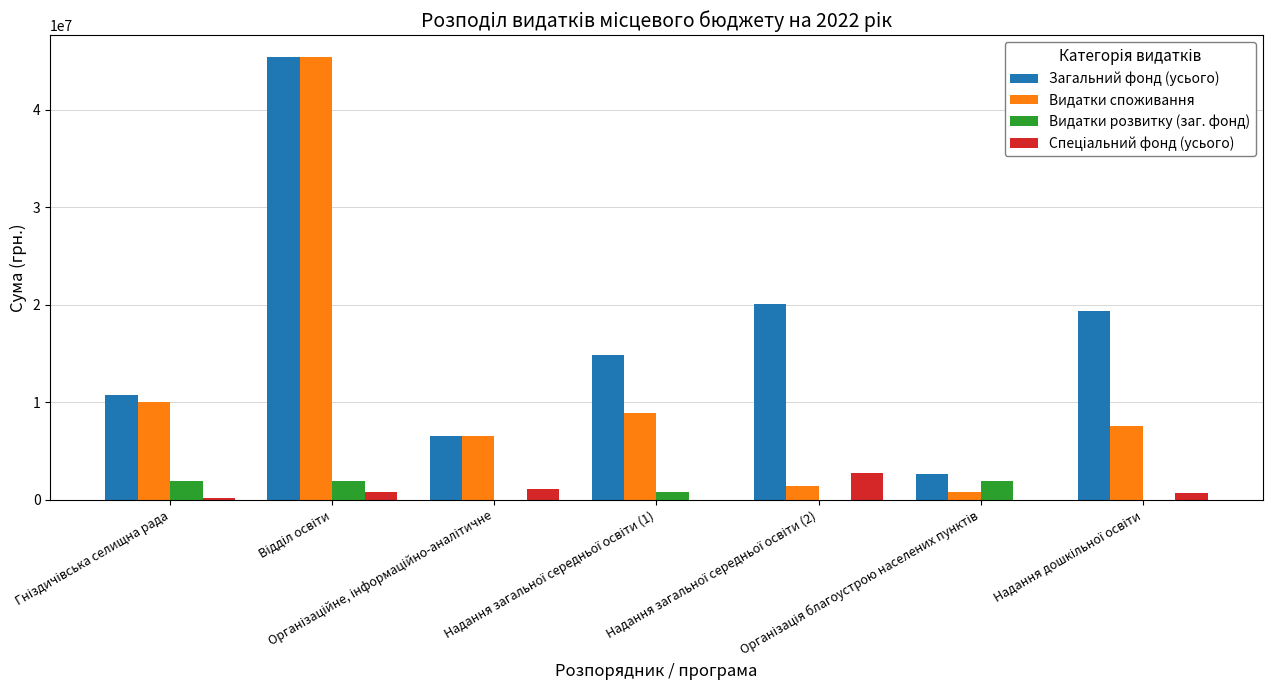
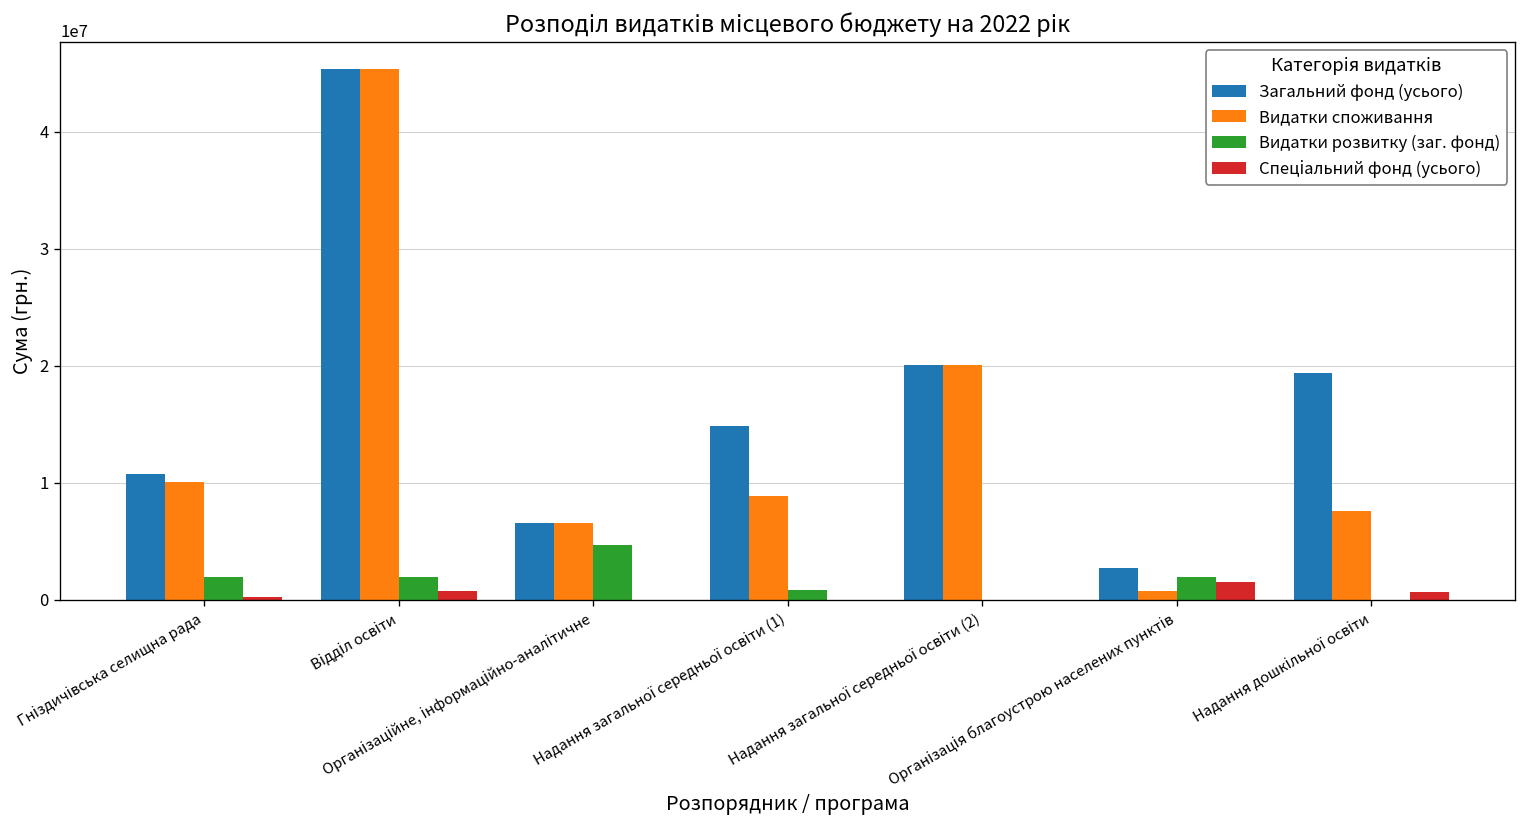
  {
    "Загальний фонд (усього)": {
      "Гніздичівська селищна рада": 11000000,
      "Відділ освіти": 45000000,
      "Організаційне, інформаційно-аналітичне": 7000000,
      "Надання загальної середньої освіти (1)": 15000000,
      "Надання загальної середньої освіти (2)": 20000000,
      "Організація благоустрою населених пунктів": 3000000,
      "Надання дошкільної освіти": 19000000
    },
    "Видатки споживання": {
      "Гніздичівська селищна рада": 10000000,
      "Відділ освіти": 45000000,
      "Організаційне, інформаційно-аналітичне": 7000000,
      "Надання загальної середньої освіти (1)": 9000000,
-     "Надання загальної середньої освіти (2)": 1000000,
+     "Надання загальної середньої освіти (2)": 20000000,
      "Організація благоустрою населених пунктів": 1000000,
      "Надання дошкільної освіти": 8000000
    },
    "Видатки розвитку (заг. фонд)": {
      "Гніздичівська селищна рада": 2000000,
      "Відділ освіти": 2000000,
-     "Організаційне, інформаційно-аналітичне": 0,
+     "Організаційне, інформаційно-аналітичне": 5000000,
      "Надання загальної середньої освіти (1)": 1000000,
      "Надання загальної середньої освіти (2)": 0,
      "Організація благоустрою населених пунктів": 2000000,
      "Надання дошкільної освіти": 0
    },
    "Спеціальний фонд (усього)": {
      "Відділ освіти": 1000000,
-     "Організаційне, інформаційно-аналітичне": 1000000,
-     "Надання загальної середньої освіти (2)": 3000000,
-     "Організація благоустрою населених пунктів": 0,
+     "Організаційне, інформаційно-аналітичне": 0,
+     "Надання загальної середньої освіти (2)": 0,
+     "Організація благоустрою населених пунктів": 1000000,
      "Надання дошкільної освіти": 1000000
    }
  }
